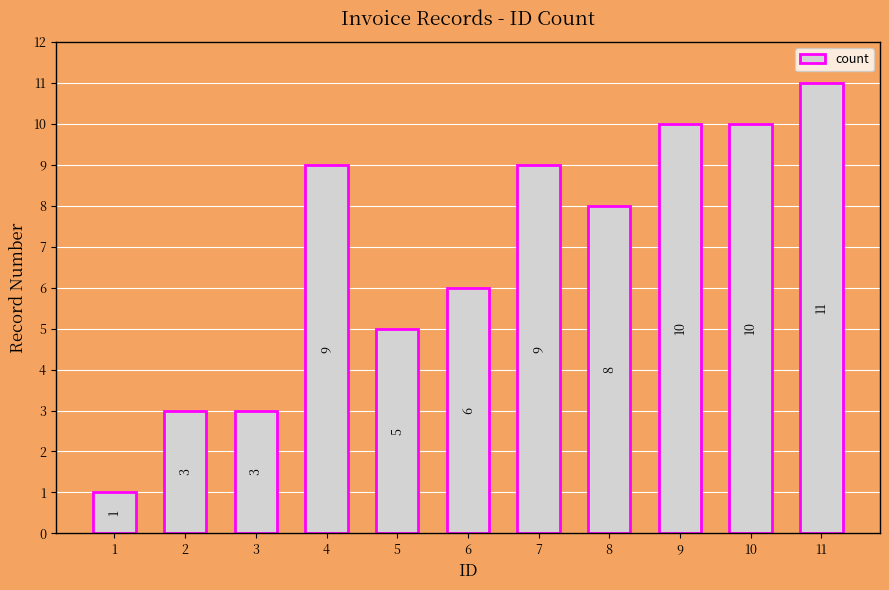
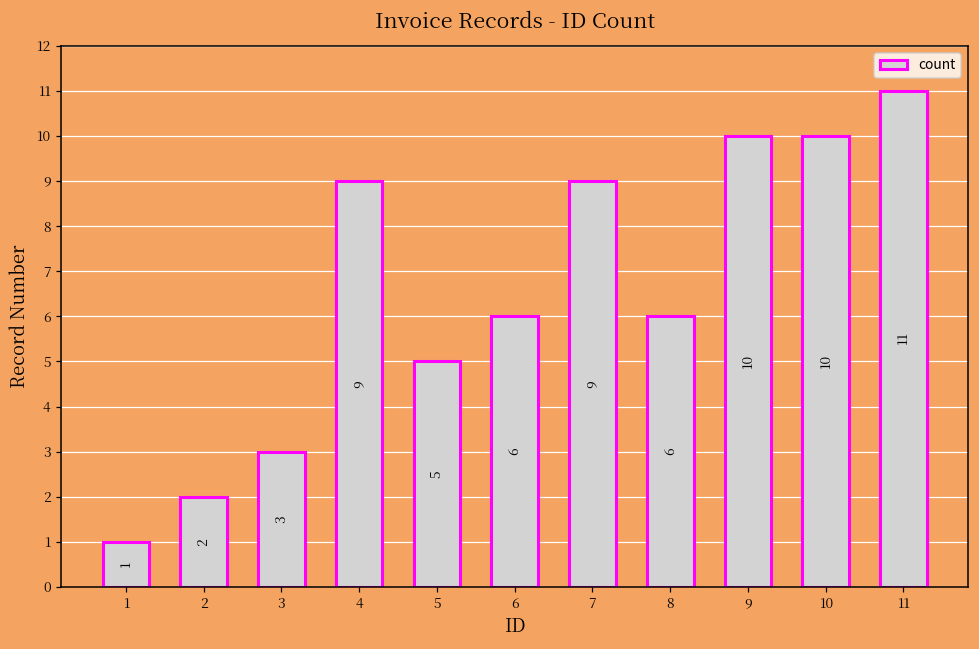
  {
    "1": 1,
-   "2": 3,
+   "2": 2,
    "3": 3,
    "4": 9,
    "5": 5,
    "6": 6,
    "7": 9,
-   "8": 8,
+   "8": 6,
    "9": 10,
    "10": 10,
    "11": 11
  }
